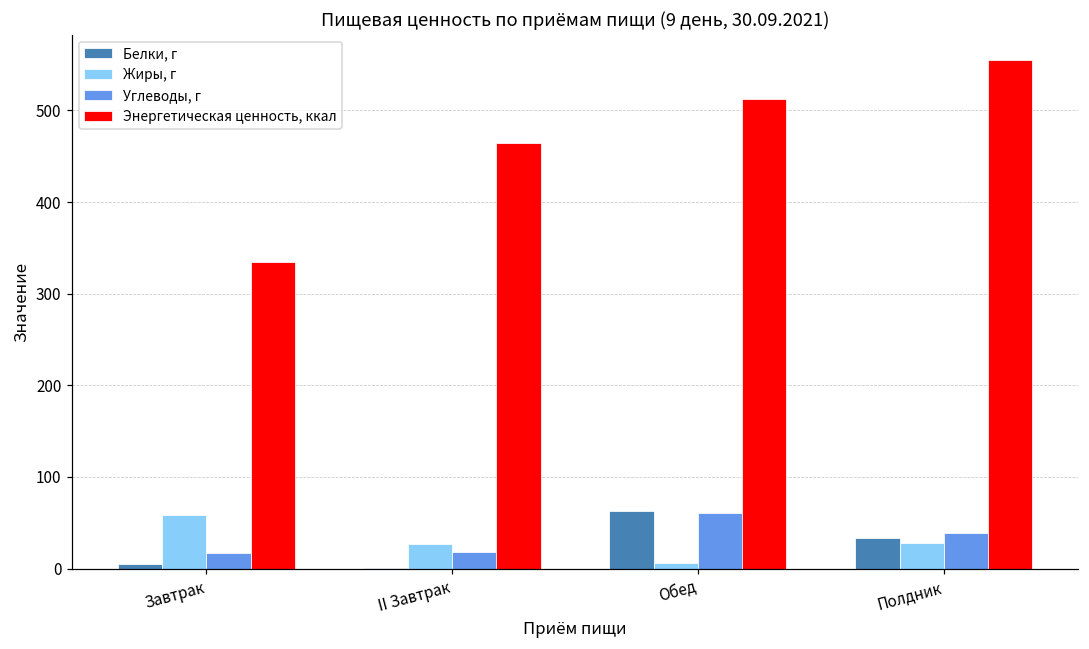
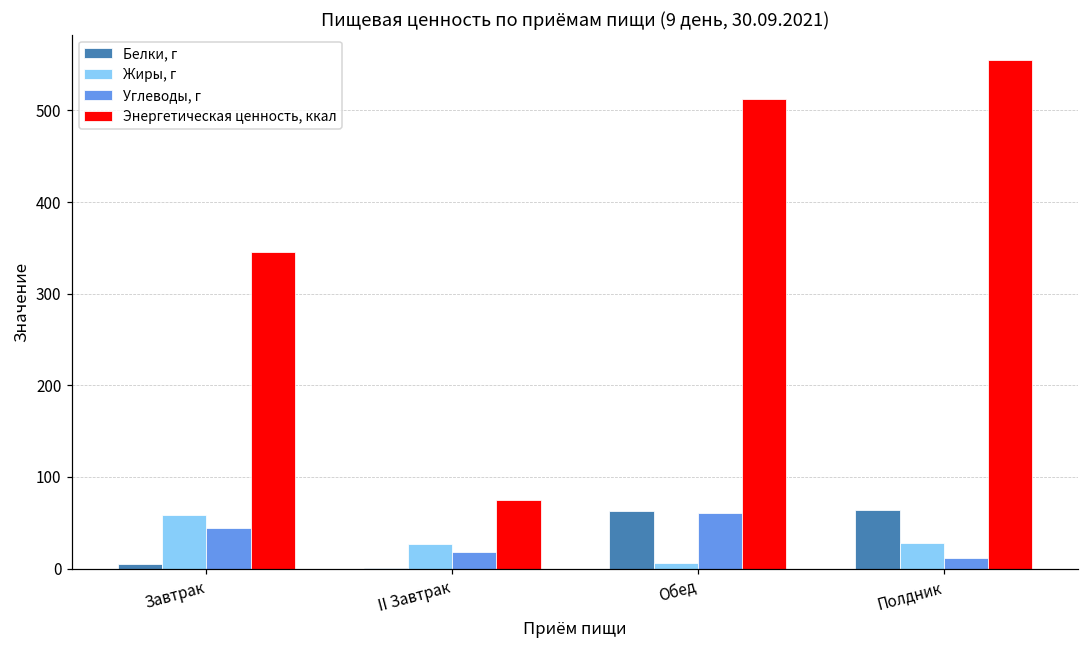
  {
    "Белки, г": {
      "Завтрак": 10,
      "Обед": 60,
-     "Полдник": 30
+     "Полдник": 60
    },
    "Жиры, г": {
      "Завтрак": 60,
      "II Завтрак": 30,
      "Обед": 10,
      "Полдник": 30
    },
    "Углеводы, г": {
-     "Завтрак": 20,
+     "Завтрак": 40,
      "II Завтрак": 20,
      "Обед": 60,
-     "Полдник": 40
+     "Полдник": 10
    },
    "Энергетическая ценность, ккал": {
-     "Завтрак": 330,
-     "II Завтрак": 460,
+     "Завтрак": 350,
+     "II Завтрак": 80,
      "Обед": 510,
      "Полдник": 550
    }
  }
